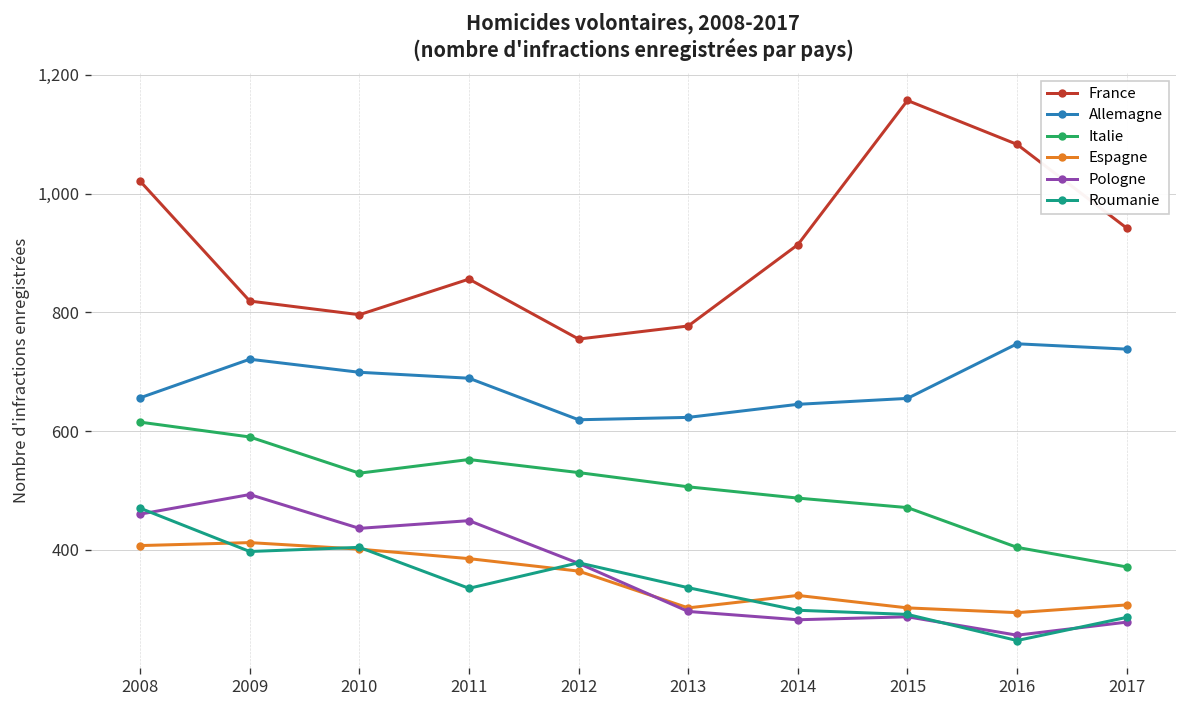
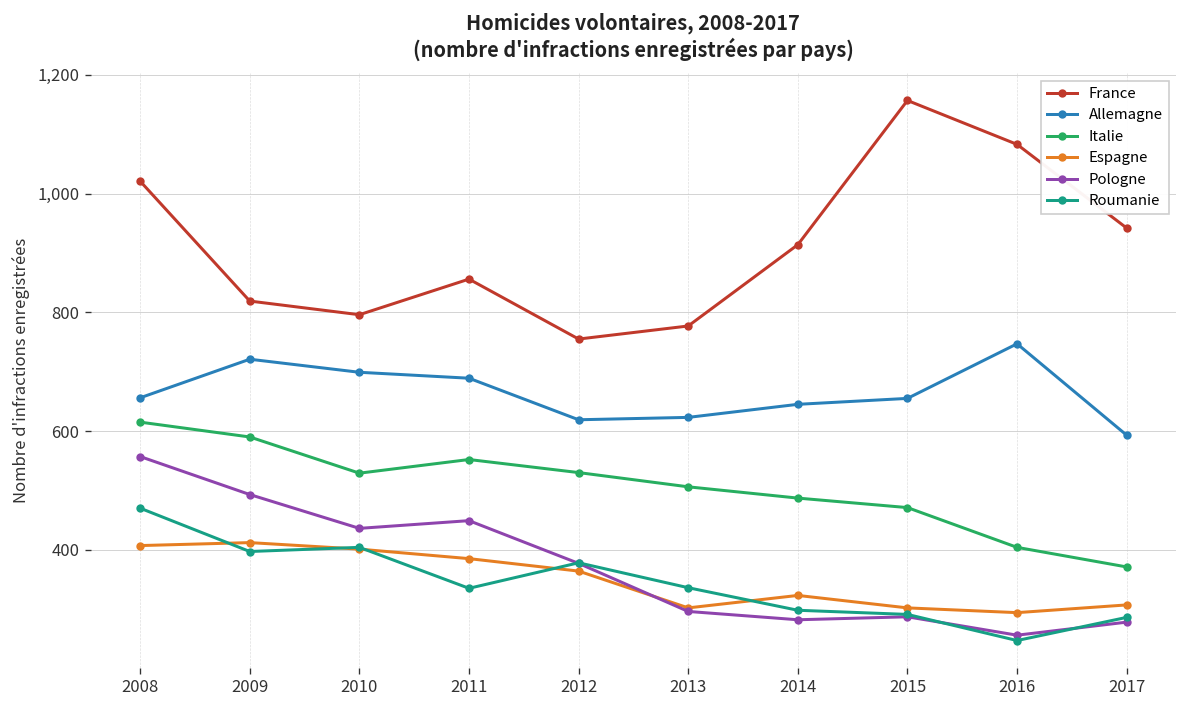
  {
    "France": {
      "2008": "1,020",
      "2009": "820",
      "2010": "800",
      "2011": "860",
      "2012": "760",
      "2013": "780",
      "2014": "910",
      "2015": "1,160",
      "2016": "1,080",
      "2017": "940"
    },
    "Allemagne": {
      "2008": "660",
      "2009": "720",
      "2010": "700",
      "2011": "690",
      "2012": "620",
      "2013": "620",
      "2014": "650",
      "2015": "660",
      "2016": "750",
-     "2017": "740"
+     "2017": "590"
    },
    "Espagne": {
      "2008": "410",
      "2009": "410",
      "2011": "390",
      "2012": "360",
      "2013": "300",
      "2014": "320",
      "2015": "300",
      "2016": "290",
      "2017": "310"
    },
    "Pologne": {
-     "2008": "460",
+     "2008": "560",
      "2009": "490",
      "2010": "440",
      "2011": "450",
      "2013": "300",
      "2014": "280",
      "2016": "260",
      "2017": "280"
    }
  }
